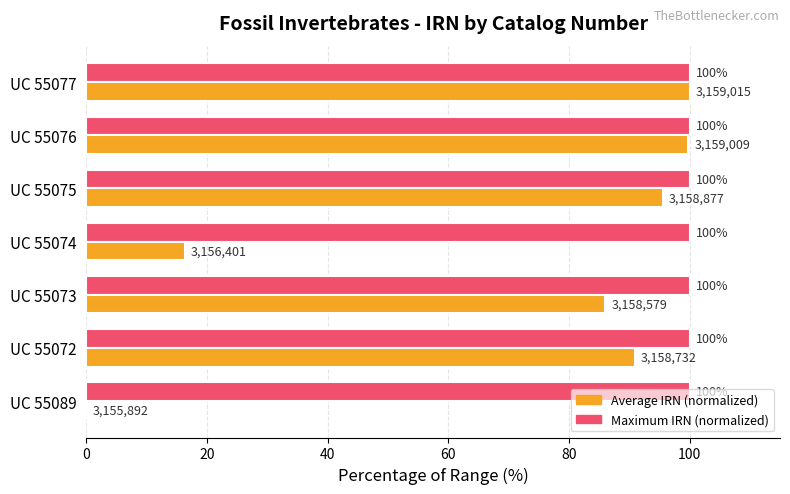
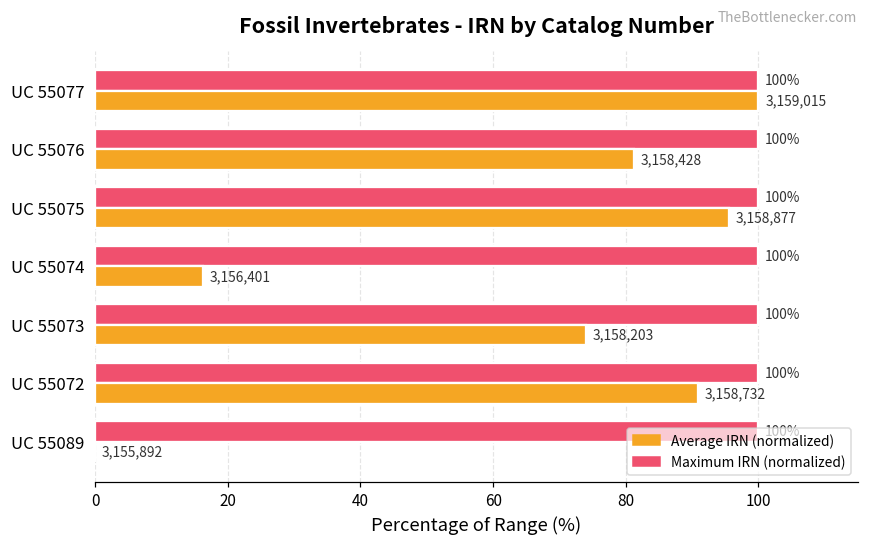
  {
    "Maximum IRN (normalized)": {
      "UC 55077": "100%",
      "UC 55076": "100%",
      "UC 55075": "100%",
      "UC 55074": "100%",
      "UC 55073": "100%",
      "UC 55072": "100%"
    },
    "Average IRN (normalized)": {
-     "UC 55076": "3,159,009",
-     "UC 55073": "3,158,579"
+     "UC 55076": "3,158,428",
+     "UC 55073": "3,158,203"
    }
  }
